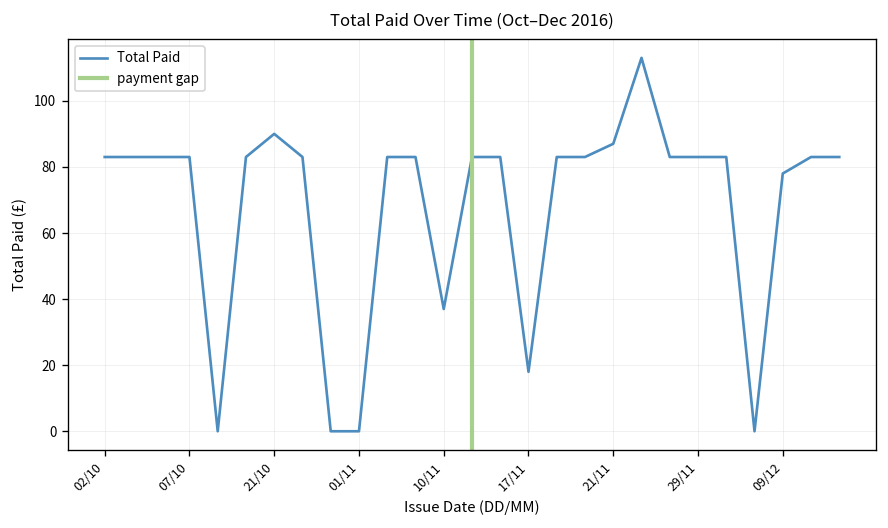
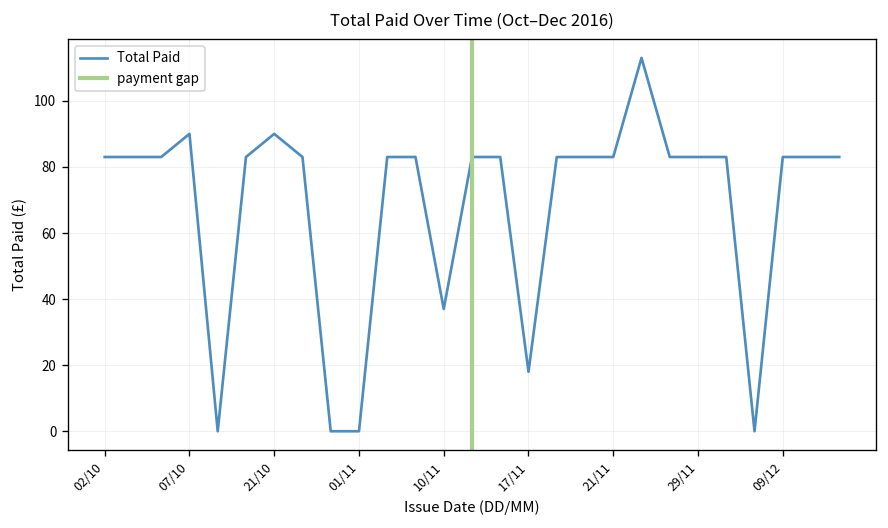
  {
    "02/10": 83,
-   "07/10": 83,
+   "07/10": 90,
    "21/10": 90,
    "01/11": 0,
    "10/11": 37,
    "17/11": 18,
-   "21/11": 87,
+   "21/11": 83,
    "29/11": 83,
-   "09/12": 78
+   "09/12": 83
  }
